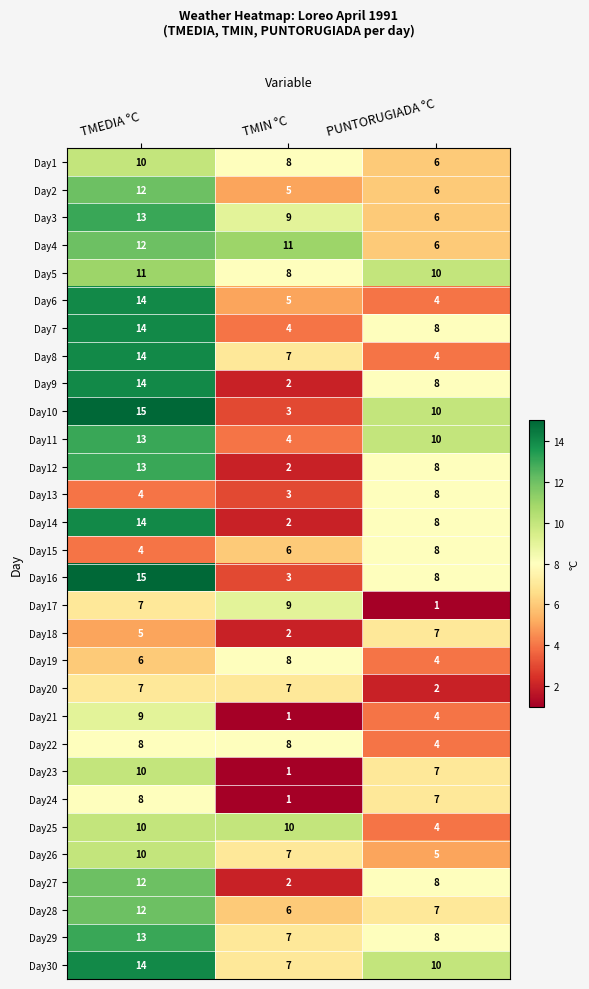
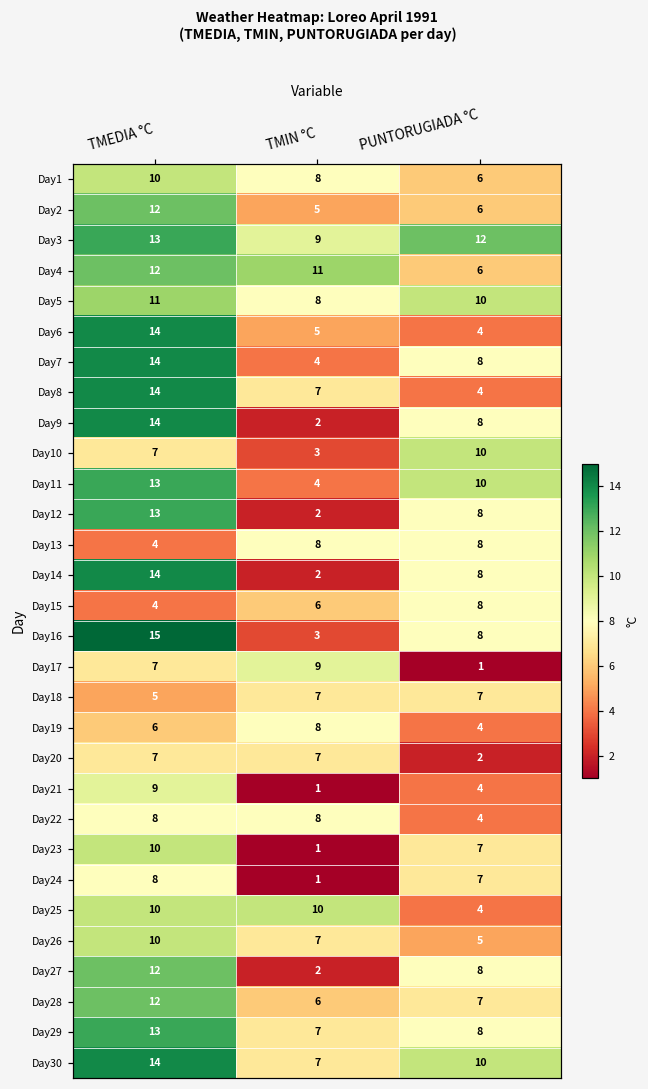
  {
    "Day1": {
      "TMEDIA °C": 10,
      "TMIN °C": 8,
      "PUNTORUGIADA °C": 6
    },
    "Day2": {
      "TMEDIA °C": 12,
      "TMIN °C": 5,
      "PUNTORUGIADA °C": 6
    },
    "Day3": {
      "TMEDIA °C": 13,
      "TMIN °C": 9,
-     "PUNTORUGIADA °C": 6
+     "PUNTORUGIADA °C": 12
    },
    "Day4": {
      "TMEDIA °C": 12,
      "TMIN °C": 11,
      "PUNTORUGIADA °C": 6
    },
    "Day5": {
      "TMEDIA °C": 11,
      "TMIN °C": 8,
      "PUNTORUGIADA °C": 10
    },
    "Day6": {
      "TMEDIA °C": 14,
      "TMIN °C": 5,
      "PUNTORUGIADA °C": 4
    },
    "Day7": {
      "TMEDIA °C": 14,
      "TMIN °C": 4,
      "PUNTORUGIADA °C": 8
    },
    "Day8": {
      "TMEDIA °C": 14,
      "TMIN °C": 7,
      "PUNTORUGIADA °C": 4
    },
    "Day9": {
      "TMEDIA °C": 14,
      "TMIN °C": 2,
      "PUNTORUGIADA °C": 8
    },
    "Day10": {
-     "TMEDIA °C": 15,
+     "TMEDIA °C": 7,
      "TMIN °C": 3,
      "PUNTORUGIADA °C": 10
    },
    "Day11": {
      "TMEDIA °C": 13,
      "TMIN °C": 4,
      "PUNTORUGIADA °C": 10
    },
    "Day12": {
      "TMEDIA °C": 13,
      "TMIN °C": 2,
      "PUNTORUGIADA °C": 8
    },
    "Day13": {
      "TMEDIA °C": 4,
-     "TMIN °C": 3,
+     "TMIN °C": 8,
      "PUNTORUGIADA °C": 8
    },
    "Day14": {
      "TMEDIA °C": 14,
      "TMIN °C": 2,
      "PUNTORUGIADA °C": 8
    },
    "Day15": {
      "TMEDIA °C": 4,
      "TMIN °C": 6,
      "PUNTORUGIADA °C": 8
    },
    "Day16": {
      "TMEDIA °C": 15,
      "TMIN °C": 3,
      "PUNTORUGIADA °C": 8
    },
    "Day17": {
      "TMEDIA °C": 7,
      "TMIN °C": 9,
      "PUNTORUGIADA °C": 1
    },
    "Day18": {
      "TMEDIA °C": 5,
-     "TMIN °C": 2,
+     "TMIN °C": 7,
      "PUNTORUGIADA °C": 7
    },
    "Day19": {
      "TMEDIA °C": 6,
      "TMIN °C": 8,
      "PUNTORUGIADA °C": 4
    },
    "Day20": {
      "TMEDIA °C": 7,
      "TMIN °C": 7,
      "PUNTORUGIADA °C": 2
    },
    "Day21": {
      "TMEDIA °C": 9,
      "TMIN °C": 1,
      "PUNTORUGIADA °C": 4
    },
    "Day22": {
      "TMEDIA °C": 8,
      "TMIN °C": 8,
      "PUNTORUGIADA °C": 4
    },
    "Day23": {
      "TMEDIA °C": 10,
      "TMIN °C": 1,
      "PUNTORUGIADA °C": 7
    },
    "Day24": {
      "TMEDIA °C": 8,
      "TMIN °C": 1,
      "PUNTORUGIADA °C": 7
    },
    "Day25": {
      "TMEDIA °C": 10,
      "TMIN °C": 10,
      "PUNTORUGIADA °C": 4
    },
    "Day26": {
      "TMEDIA °C": 10,
      "TMIN °C": 7,
      "PUNTORUGIADA °C": 5
    },
    "Day27": {
      "TMEDIA °C": 12,
      "TMIN °C": 2,
      "PUNTORUGIADA °C": 8
    },
    "Day28": {
      "TMEDIA °C": 12,
      "TMIN °C": 6,
      "PUNTORUGIADA °C": 7
    },
    "Day29": {
      "TMEDIA °C": 13,
      "TMIN °C": 7,
      "PUNTORUGIADA °C": 8
    },
    "Day30": {
      "TMEDIA °C": 14,
      "TMIN °C": 7,
      "PUNTORUGIADA °C": 10
    }
  }
